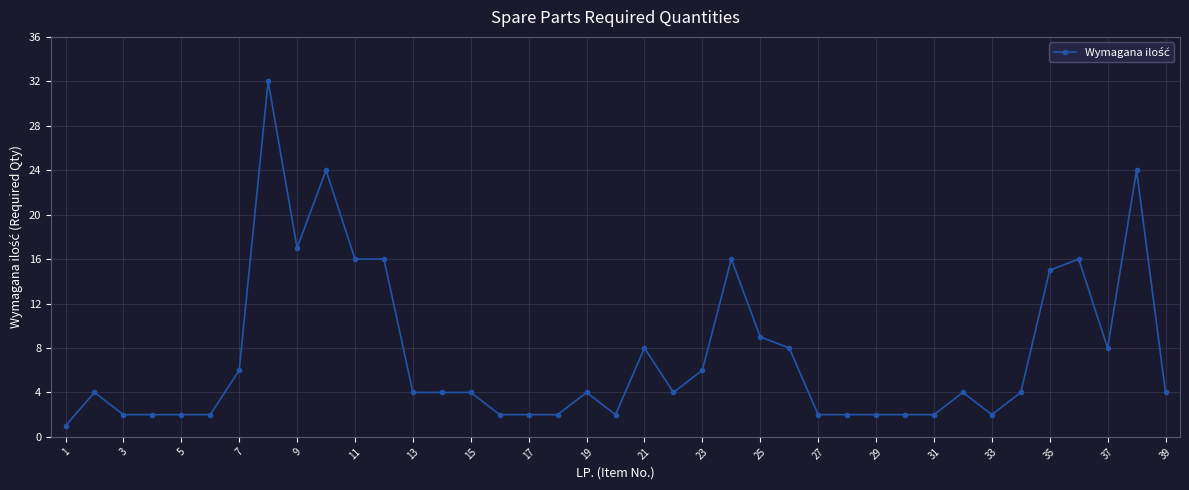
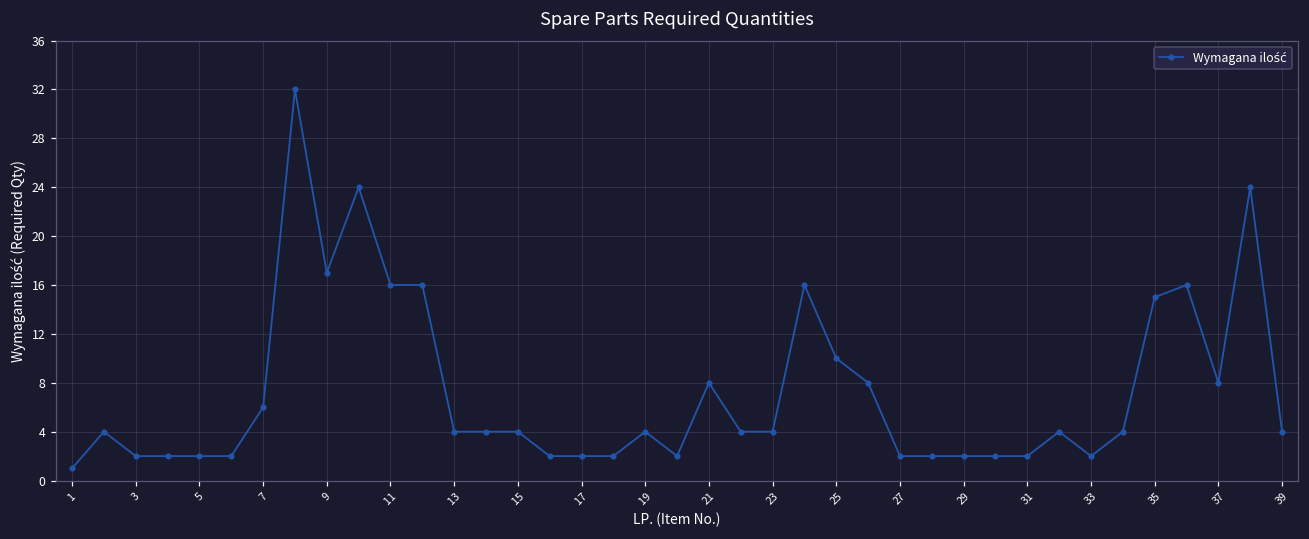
  {
    "1": 1,
    "3": 2,
    "5": 2,
    "7": 6,
    "9": 17,
    "11": 16,
    "13": 4,
    "15": 4,
    "17": 2,
    "19": 4,
    "21": 8,
-   "23": 6,
-   "25": 9,
+   "23": 4,
+   "25": 10,
    "27": 2,
    "29": 2,
    "31": 2,
    "33": 2,
    "35": 15,
    "37": 8,
    "39": 4
  }
